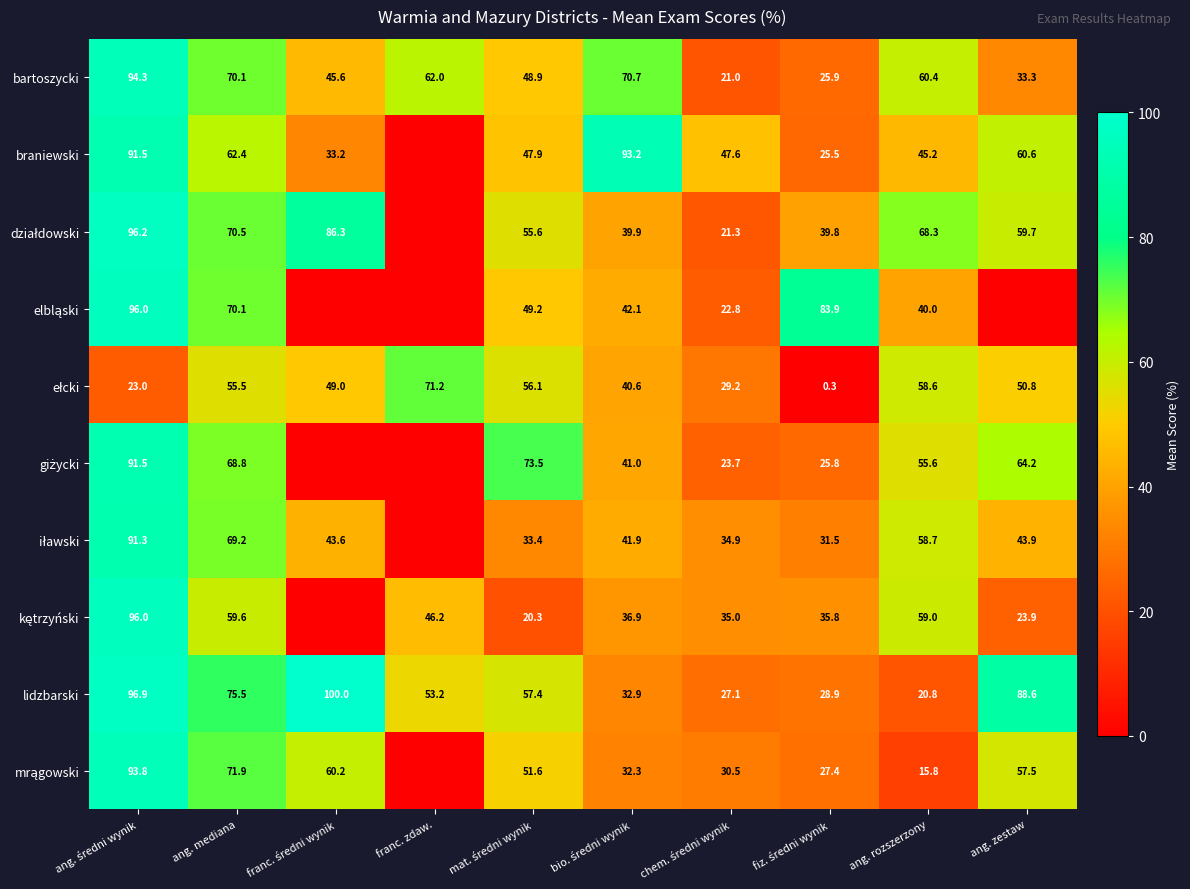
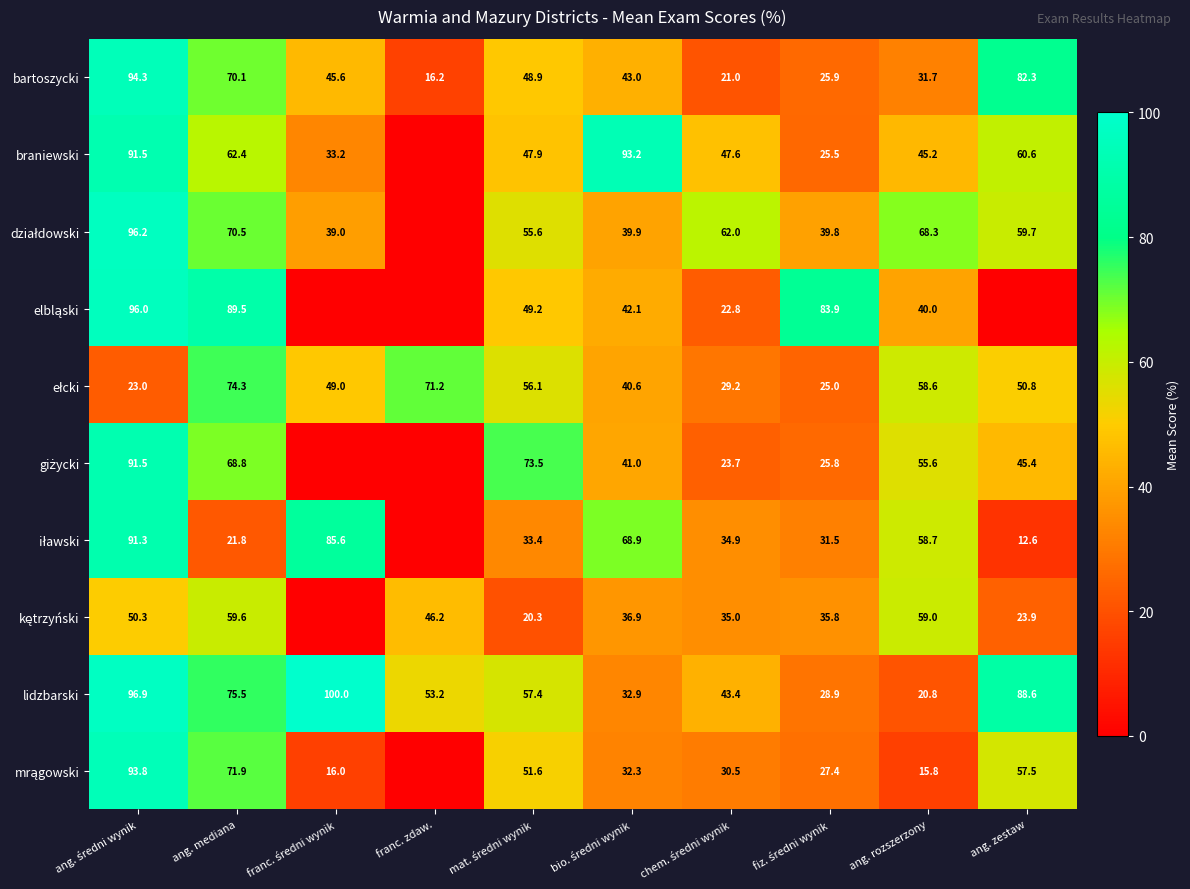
  {
    "bartoszycki": {
      "ang. średni wynik": 94.3,
      "ang. mediana": 70.1,
      "franc. średni wynik": 45.6,
-     "franc. zdaw.": 62.0,
+     "franc. zdaw.": 16.2,
      "mat. średni wynik": 48.9,
-     "bio. średni wynik": 70.7,
+     "bio. średni wynik": 43.0,
      "chem. średni wynik": 21.0,
      "fiz. średni wynik": 25.9,
-     "ang. rozszerzony": 60.4,
-     "ang. zestaw": 33.3
+     "ang. rozszerzony": 31.7,
+     "ang. zestaw": 82.3
    },
    "braniewski": {
      "ang. średni wynik": 91.5,
      "ang. mediana": 62.4,
      "franc. średni wynik": 33.2,
      "mat. średni wynik": 47.9,
      "bio. średni wynik": 93.2,
      "chem. średni wynik": 47.6,
      "fiz. średni wynik": 25.5,
      "ang. rozszerzony": 45.2,
      "ang. zestaw": 60.6
    },
    "działdowski": {
      "ang. średni wynik": 96.2,
      "ang. mediana": 70.5,
-     "franc. średni wynik": 86.3,
+     "franc. średni wynik": 39.0,
      "mat. średni wynik": 55.6,
      "bio. średni wynik": 39.9,
-     "chem. średni wynik": 21.3,
+     "chem. średni wynik": 62.0,
      "fiz. średni wynik": 39.8,
      "ang. rozszerzony": 68.3,
      "ang. zestaw": 59.7
    },
    "elbląski": {
      "ang. średni wynik": 96.0,
-     "ang. mediana": 70.1,
+     "ang. mediana": 89.5,
      "mat. średni wynik": 49.2,
      "bio. średni wynik": 42.1,
      "chem. średni wynik": 22.8,
      "fiz. średni wynik": 83.9,
      "ang. rozszerzony": 40.0
    },
    "ełcki": {
      "ang. średni wynik": 23.0,
-     "ang. mediana": 55.5,
+     "ang. mediana": 74.3,
      "franc. średni wynik": 49.0,
      "franc. zdaw.": 71.2,
      "mat. średni wynik": 56.1,
      "bio. średni wynik": 40.6,
      "chem. średni wynik": 29.2,
-     "fiz. średni wynik": 0.3,
+     "fiz. średni wynik": 25.0,
      "ang. rozszerzony": 58.6,
      "ang. zestaw": 50.8
    },
    "giżycki": {
      "ang. średni wynik": 91.5,
      "ang. mediana": 68.8,
      "mat. średni wynik": 73.5,
      "bio. średni wynik": 41.0,
      "chem. średni wynik": 23.7,
      "fiz. średni wynik": 25.8,
      "ang. rozszerzony": 55.6,
-     "ang. zestaw": 64.2
+     "ang. zestaw": 45.4
    },
    "iławski": {
      "ang. średni wynik": 91.3,
-     "ang. mediana": 69.2,
-     "franc. średni wynik": 43.6,
+     "ang. mediana": 21.8,
+     "franc. średni wynik": 85.6,
      "mat. średni wynik": 33.4,
-     "bio. średni wynik": 41.9,
+     "bio. średni wynik": 68.9,
      "chem. średni wynik": 34.9,
      "fiz. średni wynik": 31.5,
      "ang. rozszerzony": 58.7,
-     "ang. zestaw": 43.9
+     "ang. zestaw": 12.6
    },
    "kętrzyński": {
-     "ang. średni wynik": 96.0,
+     "ang. średni wynik": 50.3,
      "ang. mediana": 59.6,
      "franc. zdaw.": 46.2,
      "mat. średni wynik": 20.3,
      "bio. średni wynik": 36.9,
      "chem. średni wynik": 35.0,
      "fiz. średni wynik": 35.8,
      "ang. rozszerzony": 59.0,
      "ang. zestaw": 23.9
    },
    "lidzbarski": {
      "ang. średni wynik": 96.9,
      "ang. mediana": 75.5,
      "franc. średni wynik": 100.0,
      "franc. zdaw.": 53.2,
      "mat. średni wynik": 57.4,
      "bio. średni wynik": 32.9,
-     "chem. średni wynik": 27.1,
+     "chem. średni wynik": 43.4,
      "fiz. średni wynik": 28.9,
      "ang. rozszerzony": 20.8,
      "ang. zestaw": 88.6
    },
    "mrągowski": {
      "ang. średni wynik": 93.8,
      "ang. mediana": 71.9,
-     "franc. średni wynik": 60.2,
+     "franc. średni wynik": 16.0,
      "mat. średni wynik": 51.6,
      "bio. średni wynik": 32.3,
      "chem. średni wynik": 30.5,
      "fiz. średni wynik": 27.4,
      "ang. rozszerzony": 15.8,
      "ang. zestaw": 57.5
    }
  }
